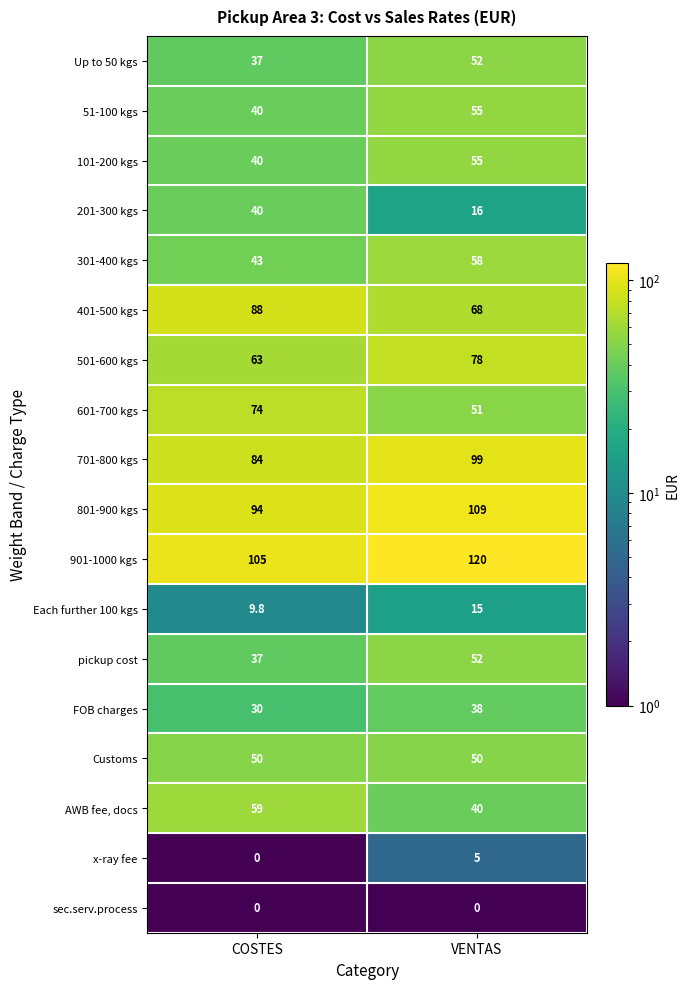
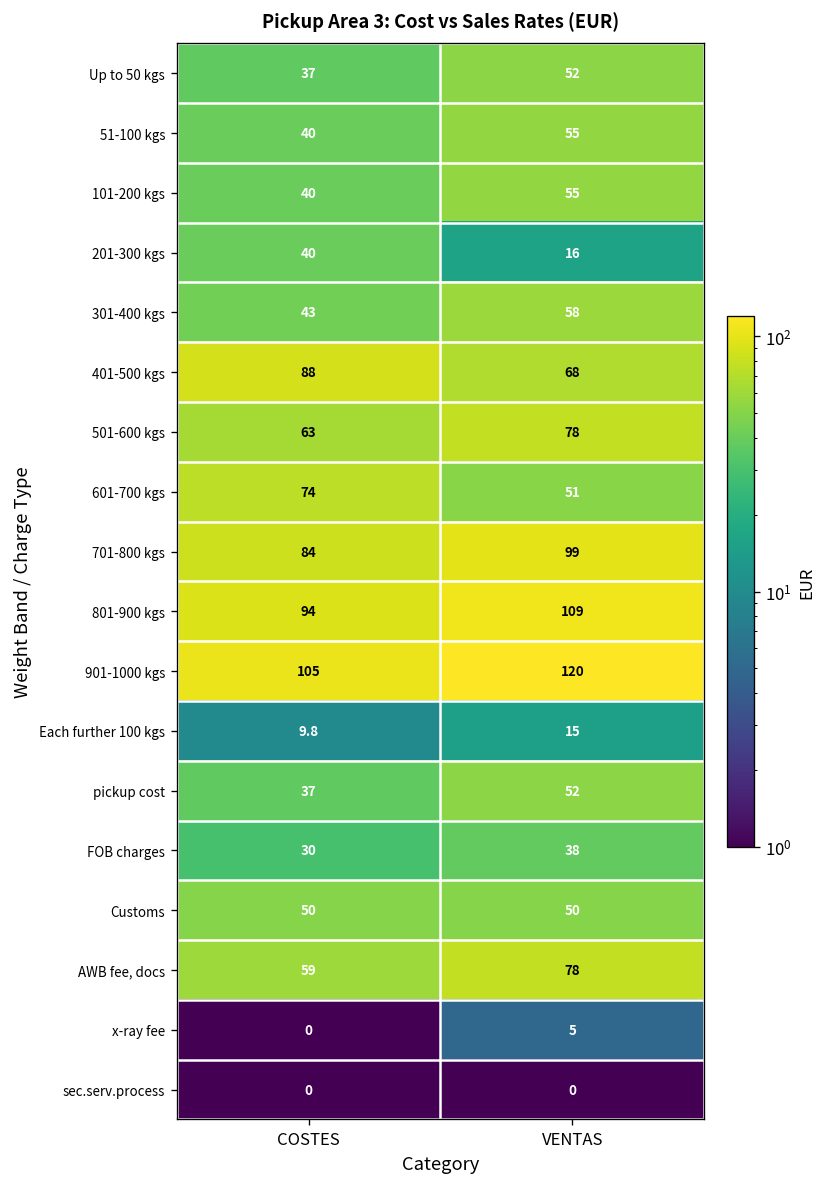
  {
    "Up to 50 kgs": {
      "COSTES": 37,
      "VENTAS": 52
    },
    "51-100 kgs": {
      "COSTES": 40,
      "VENTAS": 55
    },
    "101-200 kgs": {
      "COSTES": 40,
      "VENTAS": 55
    },
    "201-300 kgs": {
      "COSTES": 40,
      "VENTAS": 16
    },
    "301-400 kgs": {
      "COSTES": 43,
      "VENTAS": 58
    },
    "401-500 kgs": {
      "COSTES": 88,
      "VENTAS": 68
    },
    "501-600 kgs": {
      "COSTES": 63,
      "VENTAS": 78
    },
    "601-700 kgs": {
      "COSTES": 74,
      "VENTAS": 51
    },
    "701-800 kgs": {
      "COSTES": 84,
      "VENTAS": 99
    },
    "801-900 kgs": {
      "COSTES": 94,
      "VENTAS": 109
    },
    "901-1000 kgs": {
      "COSTES": 105,
      "VENTAS": 120
    },
    "Each further 100 kgs": {
      "COSTES": 9.8,
      "VENTAS": 15
    },
    "pickup cost": {
      "COSTES": 37,
      "VENTAS": 52
    },
    "FOB charges": {
      "COSTES": 30,
      "VENTAS": 38
    },
    "Customs": {
      "COSTES": 50,
      "VENTAS": 50
    },
    "AWB fee, docs": {
      "COSTES": 59,
-     "VENTAS": 40
+     "VENTAS": 78
    },
    "x-ray fee": {
      "COSTES": 0,
      "VENTAS": 5
    },
    "sec.serv.process": {
      "COSTES": 0,
      "VENTAS": 0
    }
  }
